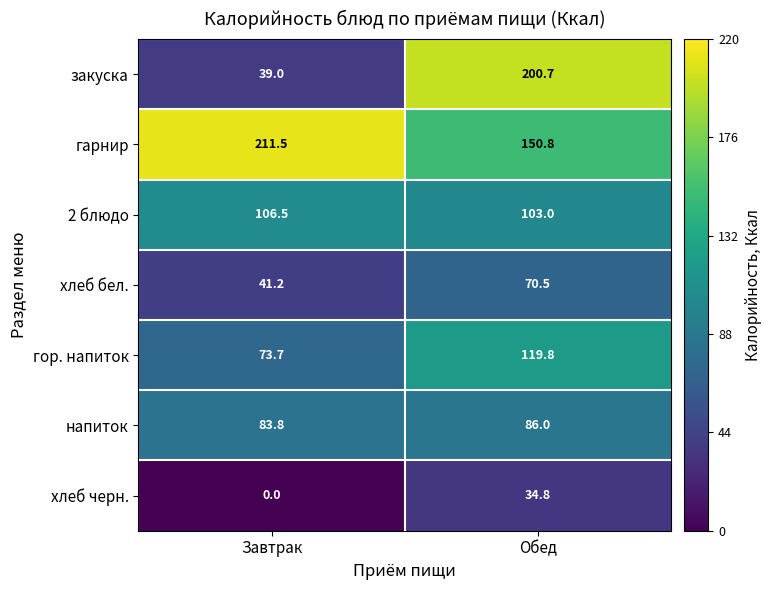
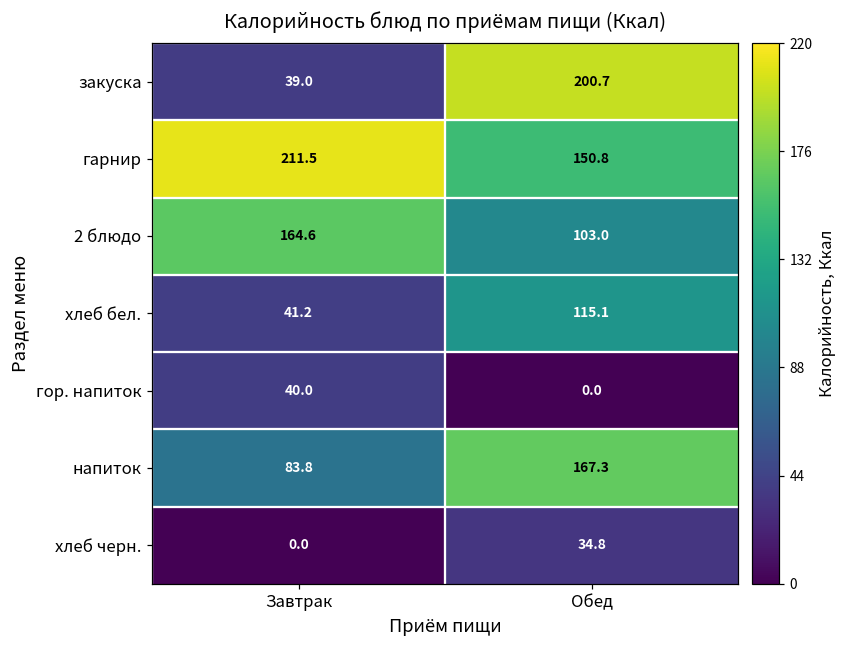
  {
    "закуска": {
      "Завтрак": 39.0,
      "Обед": 200.7
    },
    "гарнир": {
      "Завтрак": 211.5,
      "Обед": 150.8
    },
    "2 блюдо": {
-     "Завтрак": 106.5,
+     "Завтрак": 164.6,
      "Обед": 103.0
    },
    "хлеб бел.": {
      "Завтрак": 41.2,
-     "Обед": 70.5
+     "Обед": 115.1
    },
    "гор. напиток": {
-     "Завтрак": 73.7,
-     "Обед": 119.8
+     "Завтрак": 40.0,
+     "Обед": 0.0
    },
    "напиток": {
      "Завтрак": 83.8,
-     "Обед": 86.0
+     "Обед": 167.3
    },
    "хлеб черн.": {
      "Завтрак": 0.0,
      "Обед": 34.8
    }
  }
